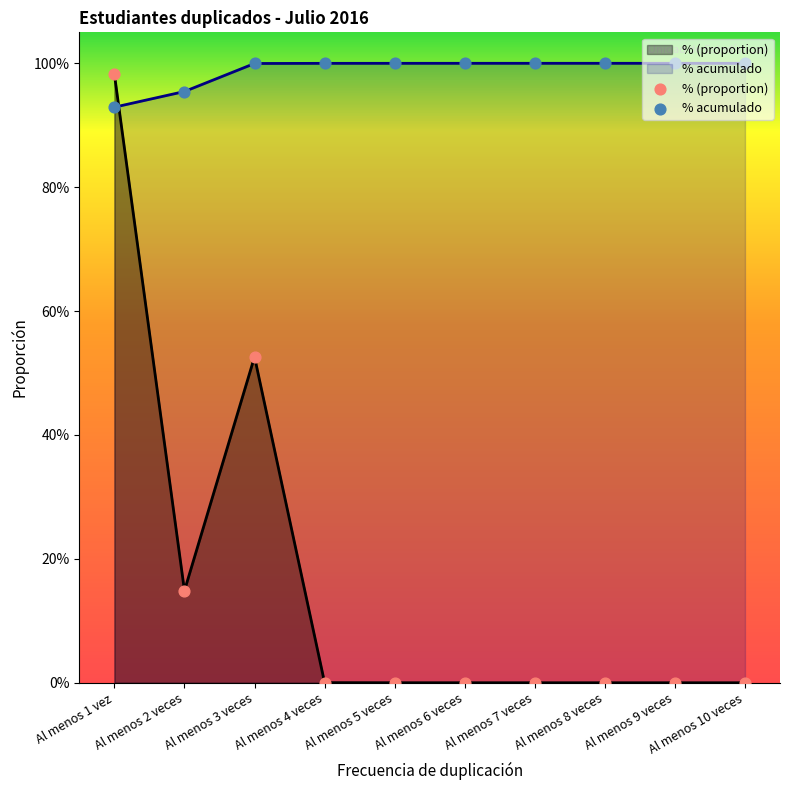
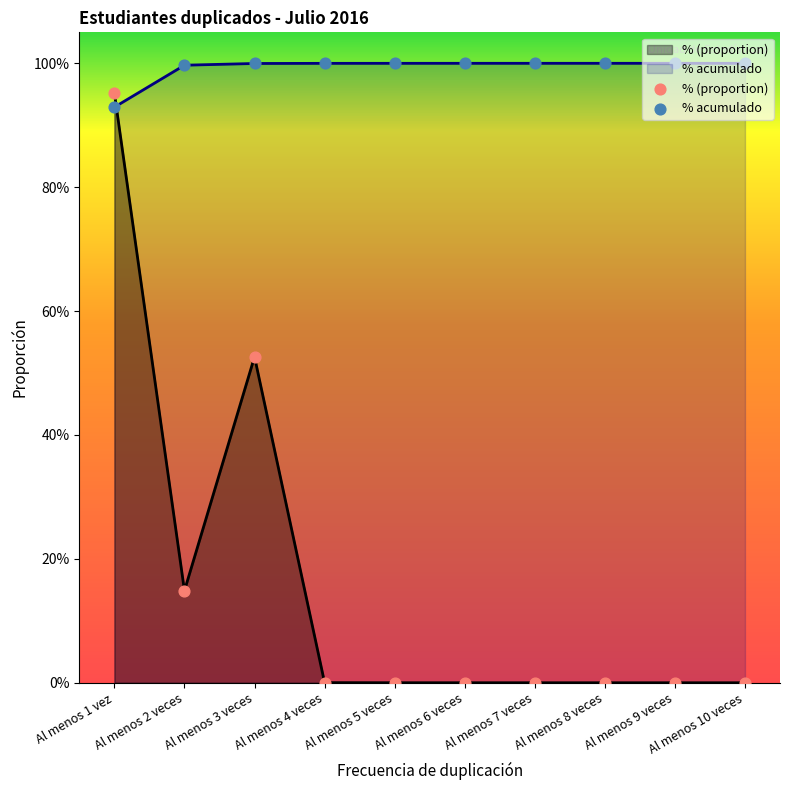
  {
    "% (proportion)": {
-     "Al menos 1 vez": "98%",
+     "Al menos 1 vez": "95%",
      "Al menos 2 veces": "15%",
      "Al menos 3 veces": "53%",
      "Al menos 4 veces": "0%",
      "Al menos 5 veces": "0%",
      "Al menos 6 veces": "0%",
      "Al menos 7 veces": "0%",
      "Al menos 8 veces": "0%",
      "Al menos 9 veces": "0%",
      "Al menos 10 veces": "0%"
    },
    "% acumulado": {
      "Al menos 1 vez": "93%",
-     "Al menos 2 veces": "95%",
+     "Al menos 2 veces": "100%",
      "Al menos 3 veces": "100%",
      "Al menos 4 veces": "100%",
      "Al menos 5 veces": "100%",
      "Al menos 6 veces": "100%",
      "Al menos 7 veces": "100%",
      "Al menos 8 veces": "100%"
    }
  }
